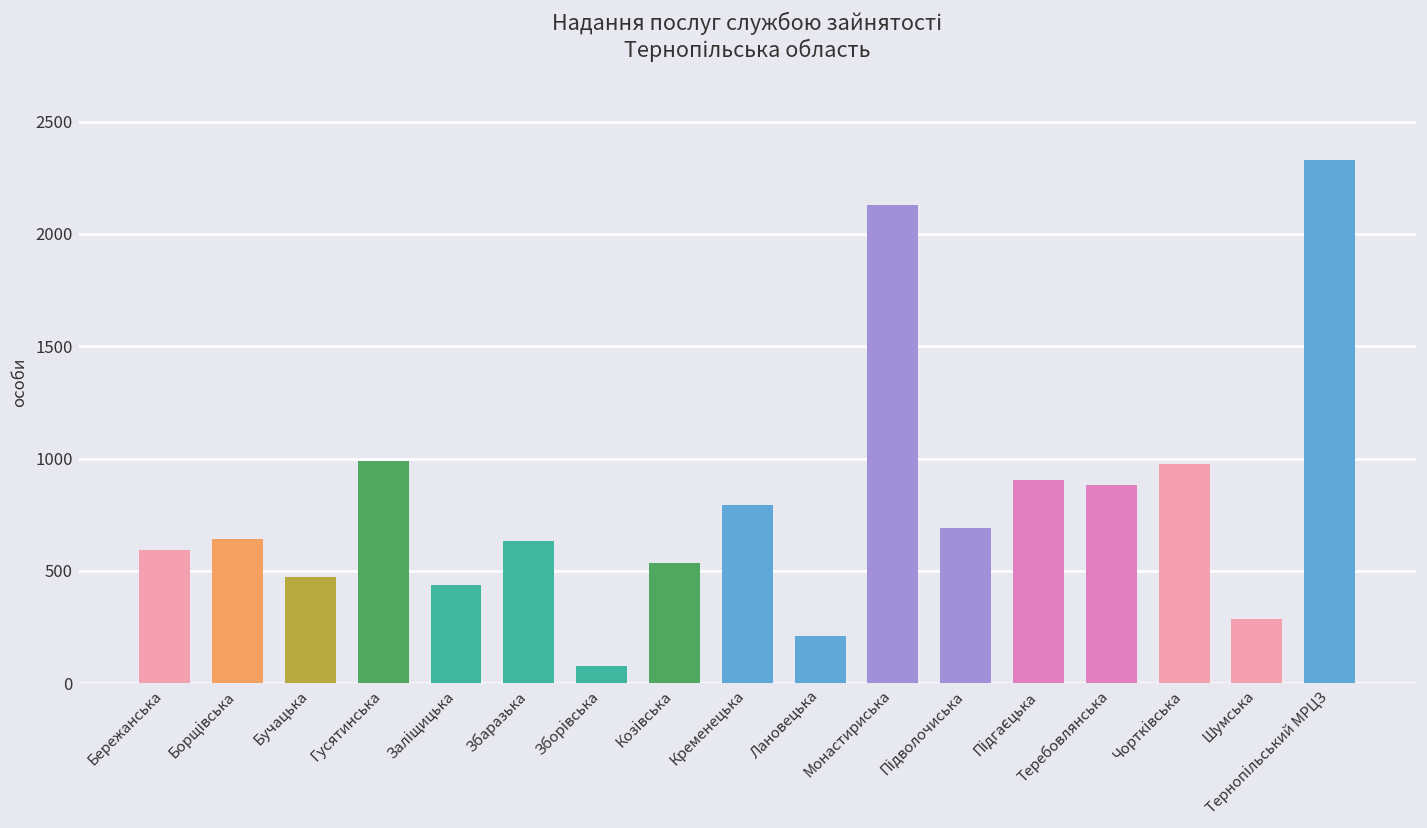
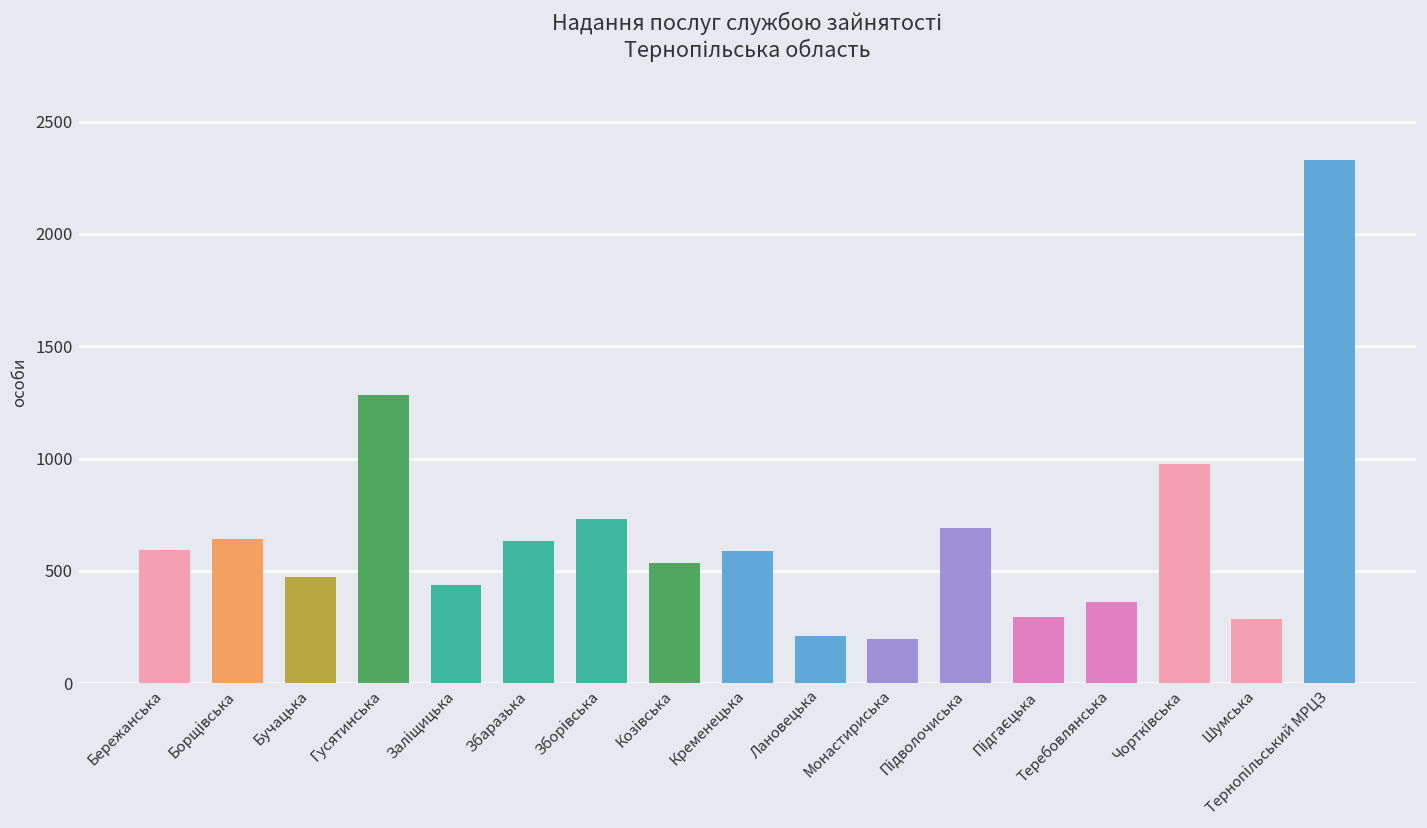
  {
    "Бережанська": 590,
    "Борщівська": 640,
    "Бучацька": 480,
-   "Гусятинська": 990,
+   "Гусятинська": 1280,
    "Заліщицька": 440,
    "Збаразька": 630,
-   "Зборівська": 80,
+   "Зборівська": 730,
    "Козівська": 530,
-   "Кременецька": 790,
+   "Кременецька": 590,
    "Лановецька": 210,
-   "Монастириська": 2130,
+   "Монастириська": 200,
    "Підволочиська": 690,
-   "Підгаєцька": 910,
-   "Теребовлянська": 880,
+   "Підгаєцька": 300,
+   "Теребовлянська": 360,
    "Чортківська": 970,
    "Шумська": 290,
    "Тернопільський МРЦЗ": 2330
  }
